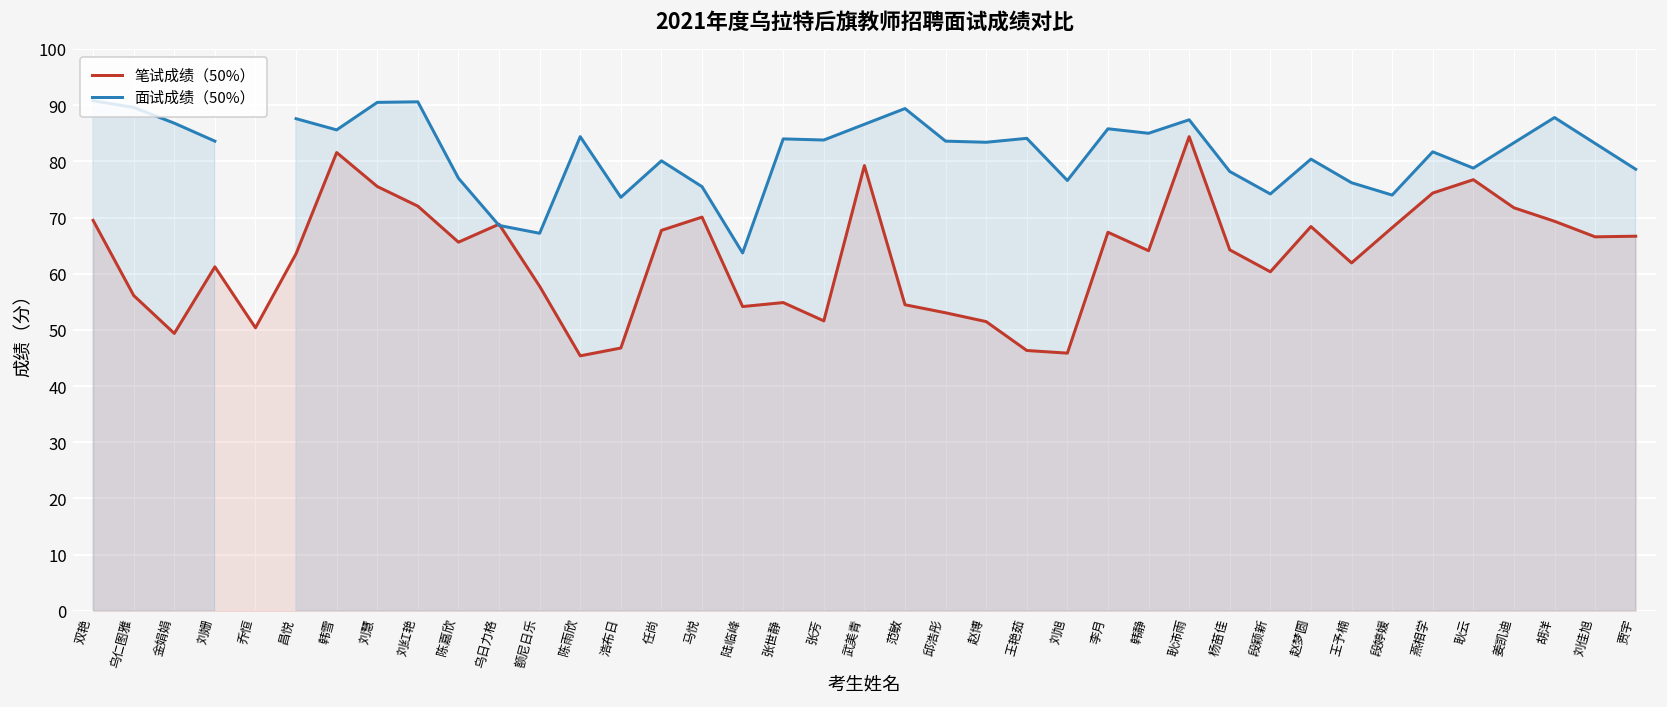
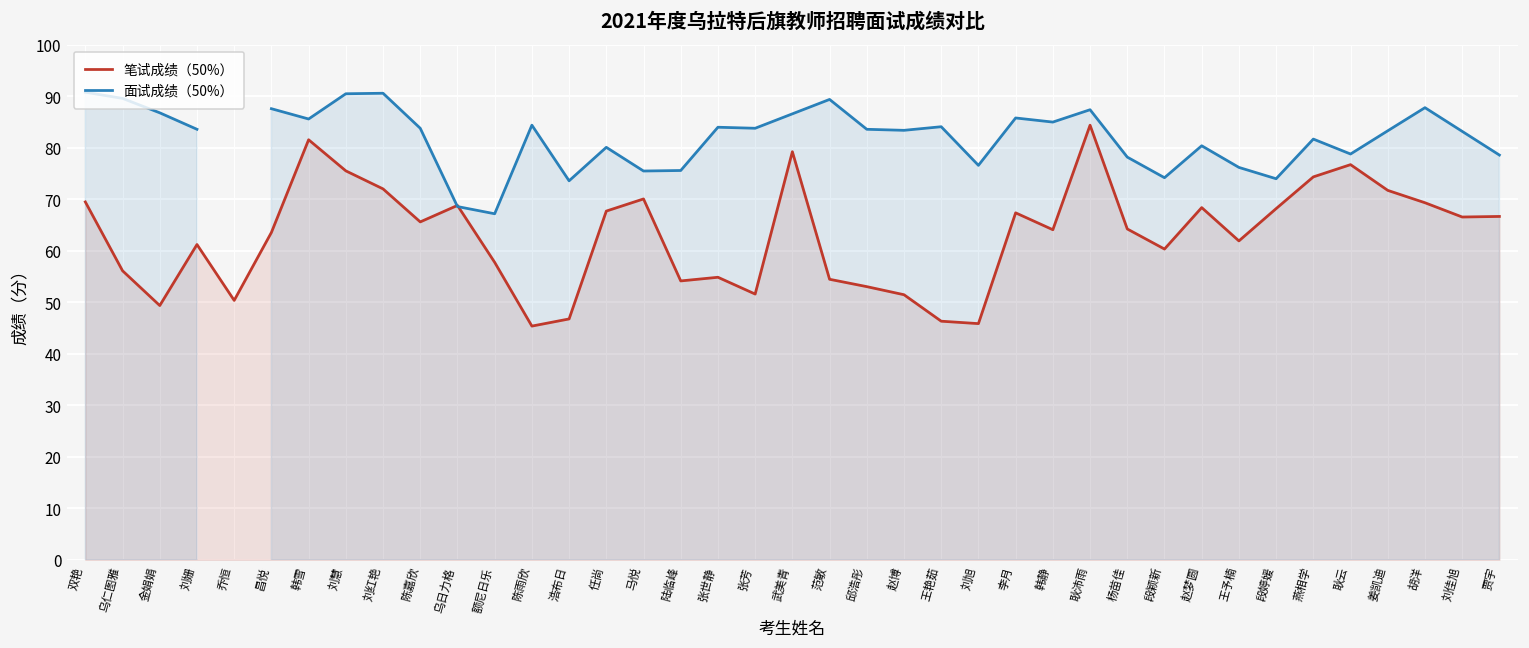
  {
    "笔试成绩（50%）": {
      "双艳": 70,
      "乌仁图雅": 56,
      "金娟娟": 49,
      "刘姗": 61,
      "乔恒": 50,
      "昌悦": 64,
      "韩雪": 82,
      "刘慧": 76,
      "刘红艳": 72,
      "陈嘉欣": 66,
      "额尼日乐": 58,
      "陈雨欣": 45,
      "浩布日": 47,
      "任尚": 68,
      "马悦": 70,
      "陆临峰": 54,
      "张世静": 55,
      "张芳": 52,
      "武美青": 79,
      "范敏": 54,
      "邱浩彤": 53,
      "赵博": 51,
      "王艳茹": 46,
      "刘旭": 46,
      "李月": 67,
      "韩静": 64,
      "耿沛雨": 84,
      "杨苗佳": 64,
      "段颖新": 60,
      "赵梦圆": 68,
      "王予楠": 62,
      "段婷媛": 68,
      "燕相学": 74,
      "耿云": 77,
      "姜凯迪": 72,
      "胡洋": 69,
      "刘佳旭": 67,
      "贾宇": 67
    },
    "面试成绩（50%）": {
      "金娟娟": 87,
      "刘姗": 84,
      "昌悦": 88,
      "韩雪": 86,
      "刘慧": 91,
      "刘红艳": 91,
-     "陈嘉欣": 77,
+     "陈嘉欣": 84,
      "额尼日乐": 67,
      "陈雨欣": 84,
      "浩布日": 74,
      "任尚": 80,
      "马悦": 76,
-     "陆临峰": 64,
+     "陆临峰": 76,
      "张世静": 84,
      "张芳": 84,
      "武美青": 87,
      "范敏": 89,
      "邱浩彤": 84,
      "赵博": 83,
      "王艳茹": 84,
      "刘旭": 77,
      "李月": 86,
      "韩静": 85,
      "耿沛雨": 87,
      "杨苗佳": 78,
      "段颖新": 74,
      "赵梦圆": 80,
      "王予楠": 76,
      "段婷媛": 74,
      "燕相学": 82,
      "耿云": 79,
      "姜凯迪": 83,
      "胡洋": 88,
      "刘佳旭": 83,
      "贾宇": 79
    }
  }
